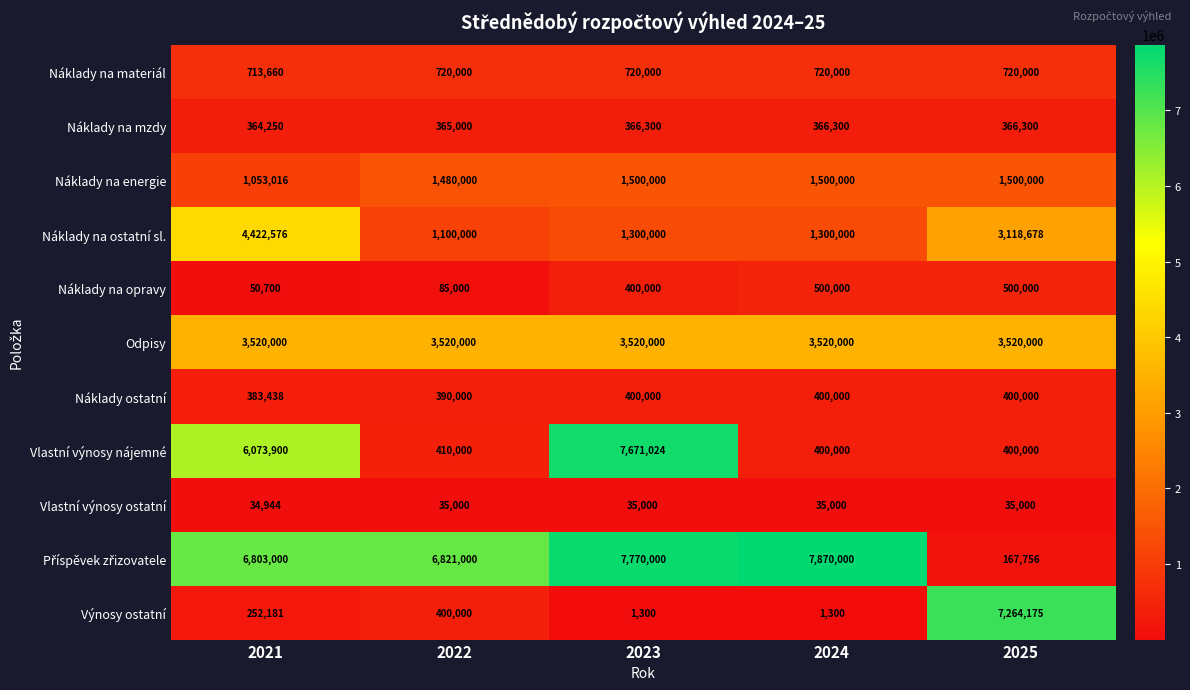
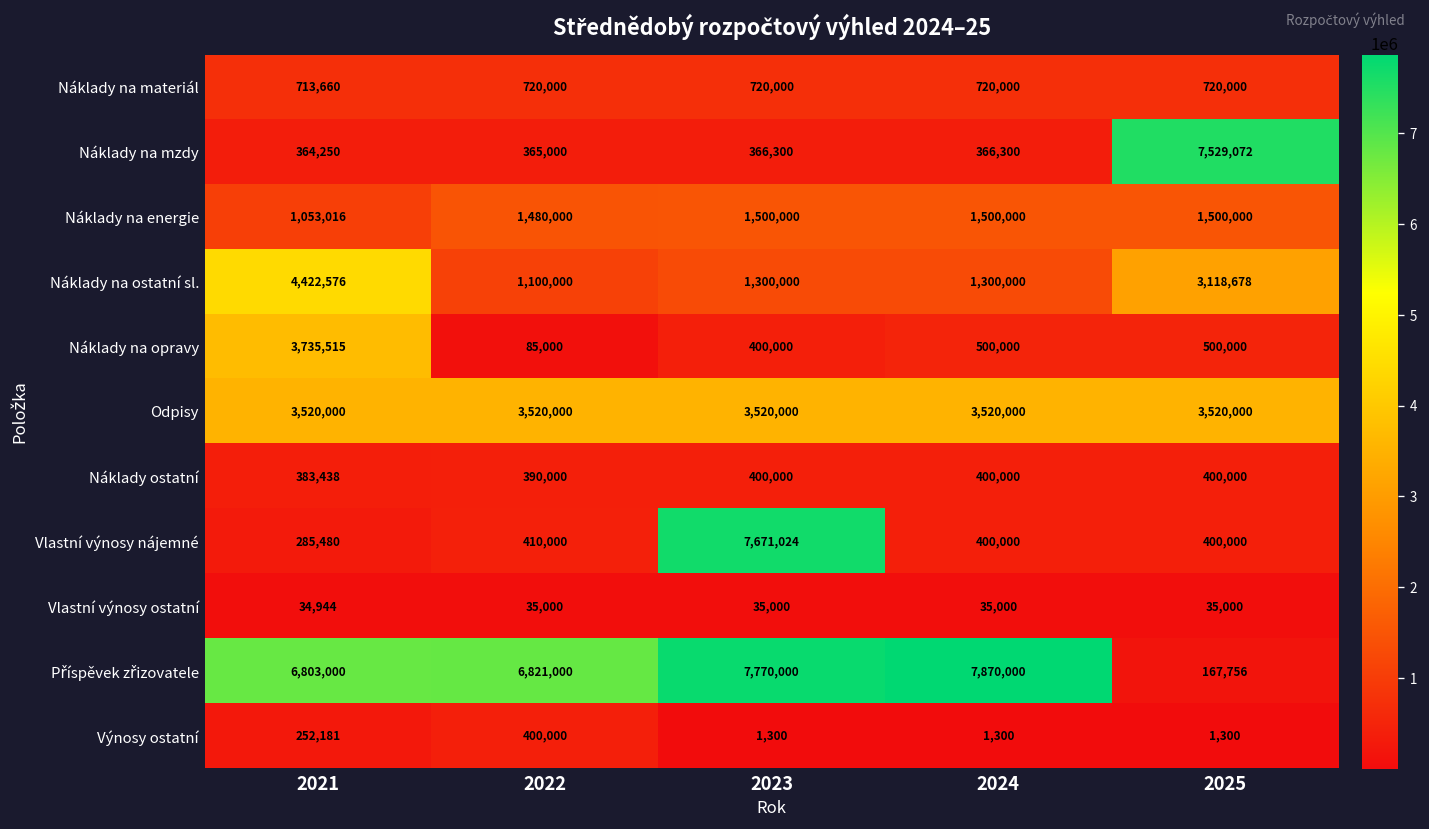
  {
    "Náklady na materiál": {
      "2021": "713,660",
      "2022": "720,000",
      "2023": "720,000",
      "2024": "720,000",
      "2025": "720,000"
    },
    "Náklady na mzdy": {
      "2021": "364,250",
      "2022": "365,000",
      "2023": "366,300",
      "2024": "366,300",
-     "2025": "366,300"
+     "2025": "7,529,072"
    },
    "Náklady na energie": {
      "2021": "1,053,016",
      "2022": "1,480,000",
      "2023": "1,500,000",
      "2024": "1,500,000",
      "2025": "1,500,000"
    },
    "Náklady na ostatní sl.": {
      "2021": "4,422,576",
      "2022": "1,100,000",
      "2023": "1,300,000",
      "2024": "1,300,000",
      "2025": "3,118,678"
    },
    "Náklady na opravy": {
-     "2021": "50,700",
+     "2021": "3,735,515",
      "2022": "85,000",
      "2023": "400,000",
      "2024": "500,000",
      "2025": "500,000"
    },
    "Odpisy": {
      "2021": "3,520,000",
      "2022": "3,520,000",
      "2023": "3,520,000",
      "2024": "3,520,000",
      "2025": "3,520,000"
    },
    "Náklady ostatní": {
      "2021": "383,438",
      "2022": "390,000",
      "2023": "400,000",
      "2024": "400,000",
      "2025": "400,000"
    },
    "Vlastní výnosy nájemné": {
-     "2021": "6,073,900",
+     "2021": "285,480",
      "2022": "410,000",
      "2023": "7,671,024",
      "2024": "400,000",
      "2025": "400,000"
    },
    "Vlastní výnosy ostatní": {
      "2021": "34,944",
      "2022": "35,000",
      "2023": "35,000",
      "2024": "35,000",
      "2025": "35,000"
    },
    "Příspěvek zřizovatele": {
      "2021": "6,803,000",
      "2022": "6,821,000",
      "2023": "7,770,000",
      "2024": "7,870,000",
      "2025": "167,756"
    },
    "Výnosy ostatní": {
      "2021": "252,181",
      "2022": "400,000",
      "2023": "1,300",
      "2024": "1,300",
-     "2025": "7,264,175"
+     "2025": "1,300"
    }
  }
